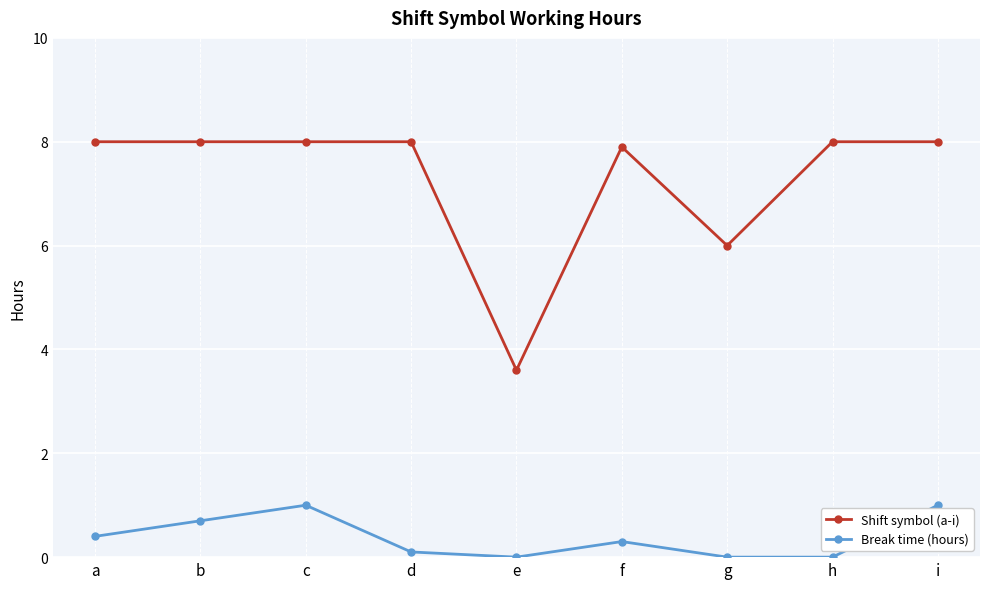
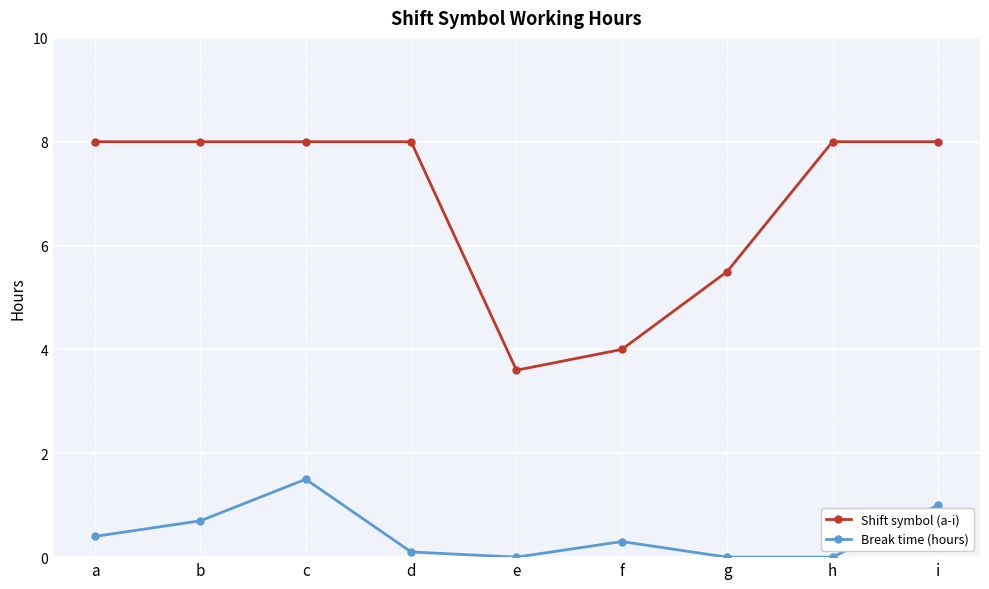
  {
    "Shift symbol (a-i)": {
      "a": 8.0,
      "b": 8.0,
      "c": 8.0,
      "d": 8.0,
      "e": 3.6,
-     "f": 7.9,
-     "g": 6.0,
+     "f": 4.0,
+     "g": 5.5,
      "h": 8.0,
      "i": 8.0
    },
    "Break time (hours)": {
      "a": 0.4,
      "b": 0.7,
-     "c": 1.0,
+     "c": 1.5,
      "d": 0.1,
      "e": 0.0,
      "f": 0.3,
      "g": 0.0,
      "h": 0.0,
      "i": 1.0
    }
  }
